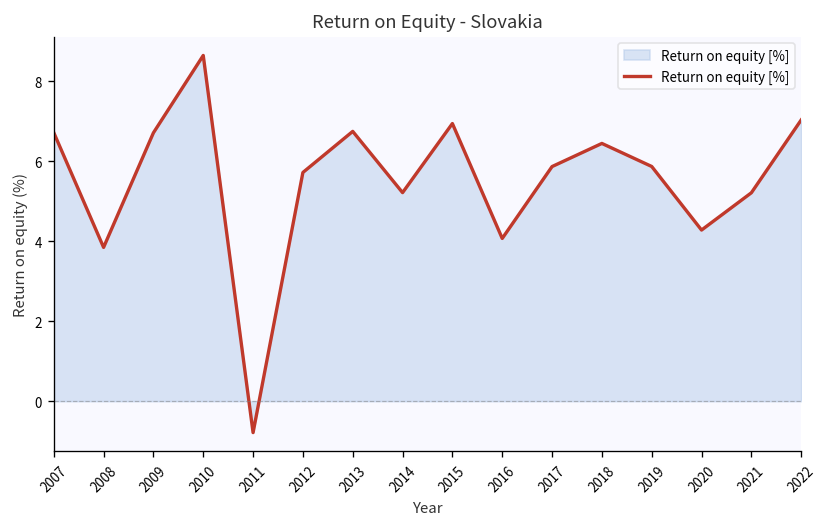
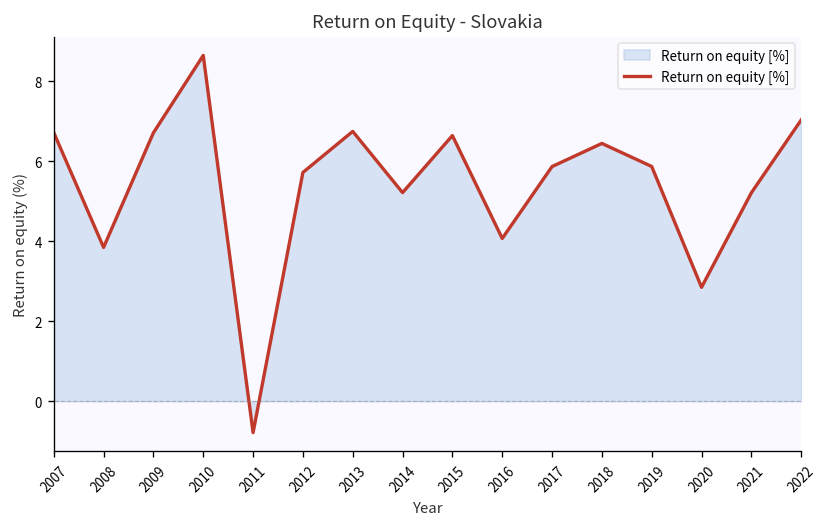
  {
    "Return on equity [%]": {
-     "2015": 6.9,
-     "2020": 4.3
+     "2015": 6.6,
+     "2020": 2.8
    }
  }
